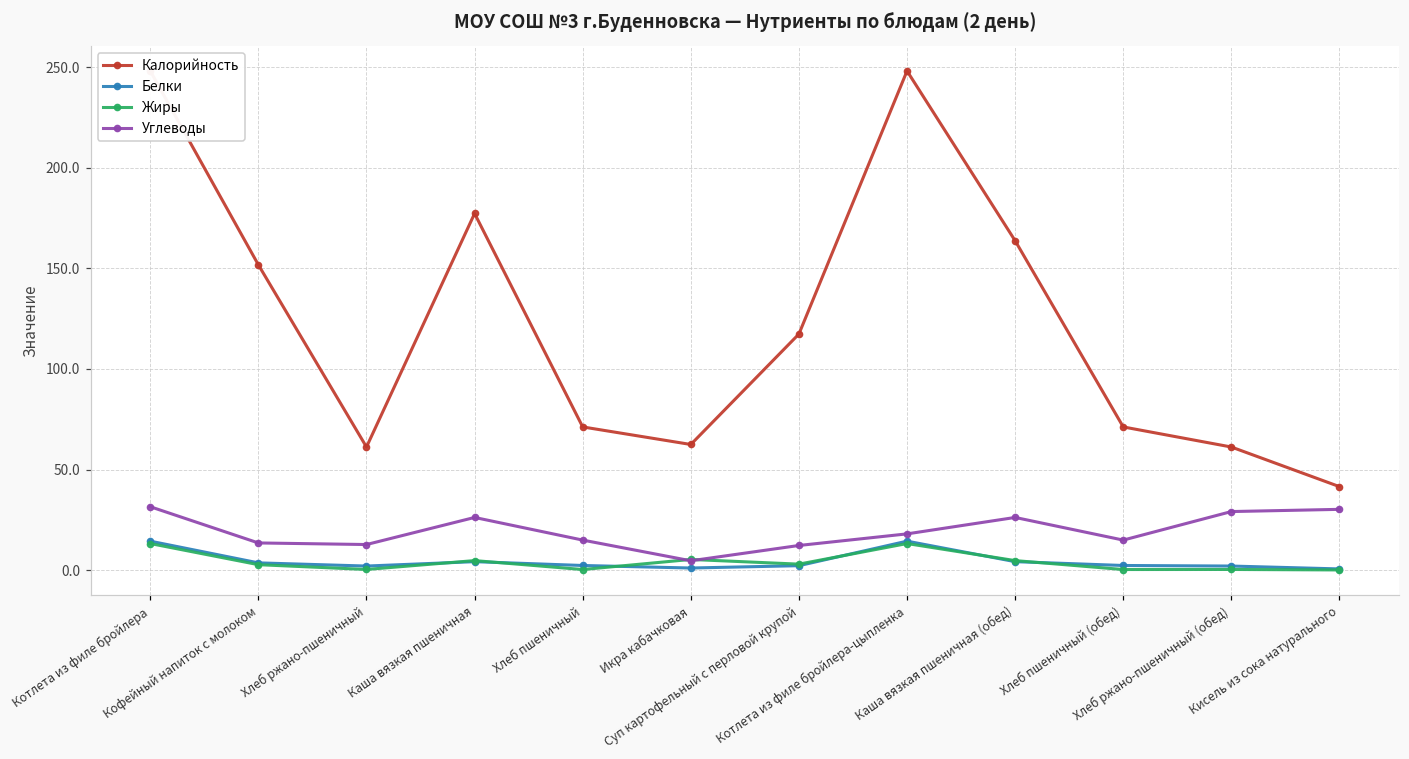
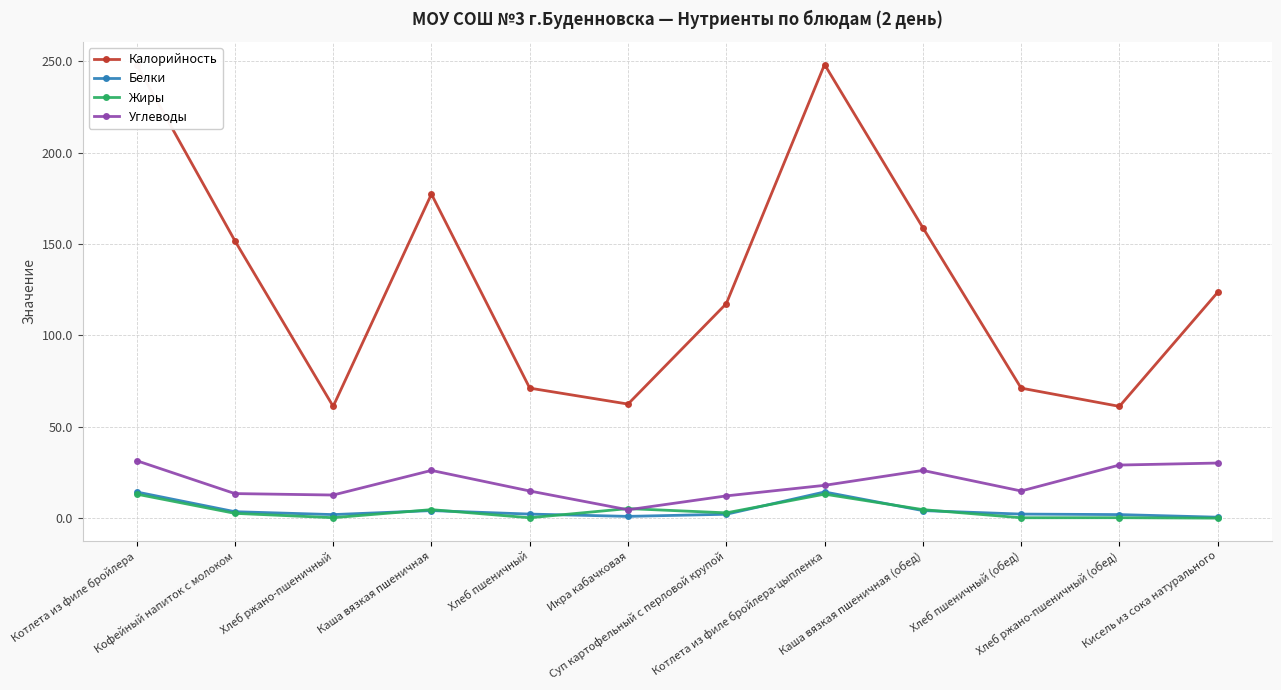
  {
    "Калорийность": {
      "Кофейный напиток с молоком": 152,
      "Хлеб ржано-пшеничный": 61,
      "Каша вязкая пшеничная": 177,
      "Хлеб пшеничный": 71,
      "Икра кабачковая": 62,
      "Суп картофельный с перловой крупой": 117,
      "Котлета из филе бройлера-цыпленка": 248,
-     "Каша вязкая пшеничная (обед)": 164,
+     "Каша вязкая пшеничная (обед)": 159,
      "Хлеб пшеничный (обед)": 71,
      "Хлеб ржано-пшеничный (обед)": 61,
-     "Кисель из сока натурального": 42
+     "Кисель из сока натурального": 124
    },
    "Белки": {
      "Хлеб ржано-пшеничный": 2,
      "Хлеб пшеничный": 2,
      "Икра кабачковая": 1,
      "Хлеб пшеничный (обед)": 2,
      "Хлеб ржано-пшеничный (обед)": 2
    },
    "Жиры": {
      "Хлеб ржано-пшеничный": 0,
      "Хлеб пшеничный": 0,
      "Хлеб пшеничный (обед)": 0,
      "Хлеб ржано-пшеничный (обед)": 0
    },
    "Углеводы": {
      "Котлета из филе бройлера": 32,
      "Кофейный напиток с молоком": 13,
      "Хлеб ржано-пшеничный": 13,
      "Каша вязкая пшеничная": 26,
      "Хлеб пшеничный": 15,
      "Суп картофельный с перловой крупой": 12,
      "Котлета из филе бройлера-цыпленка": 18,
      "Каша вязкая пшеничная (обед)": 26,
      "Хлеб пшеничный (обед)": 15,
      "Хлеб ржано-пшеничный (обед)": 29,
      "Кисель из сока натурального": 30
    }
  }
